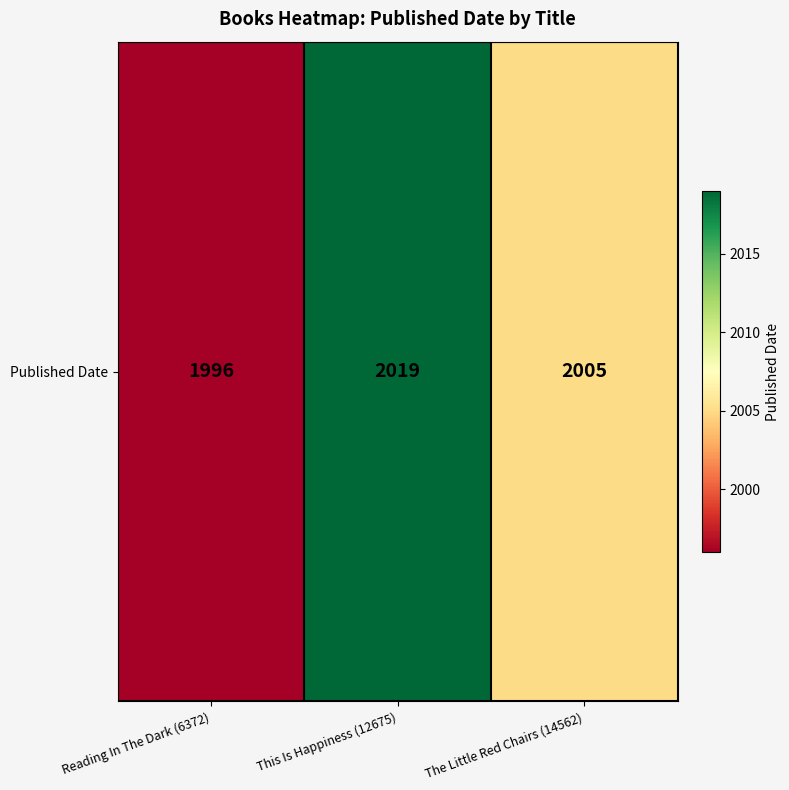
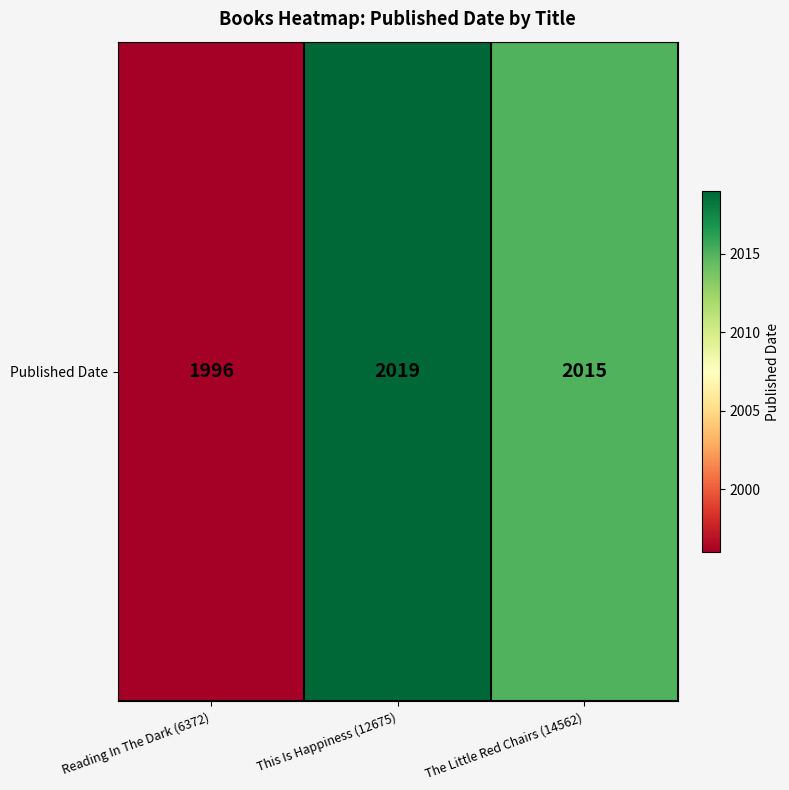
  {
    "Published Date": {
      "Reading In The Dark (6372)": 1996,
      "This Is Happiness (12675)": 2019,
-     "The Little Red Chairs (14562)": 2005
+     "The Little Red Chairs (14562)": 2015
    }
  }
